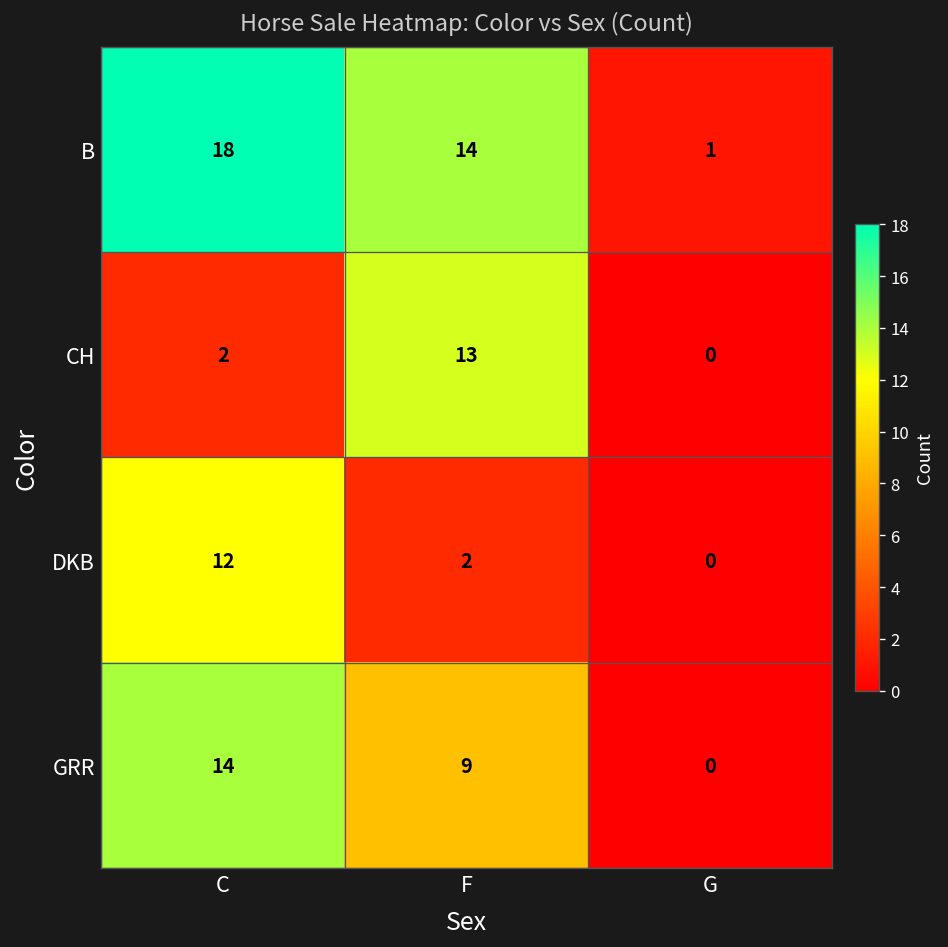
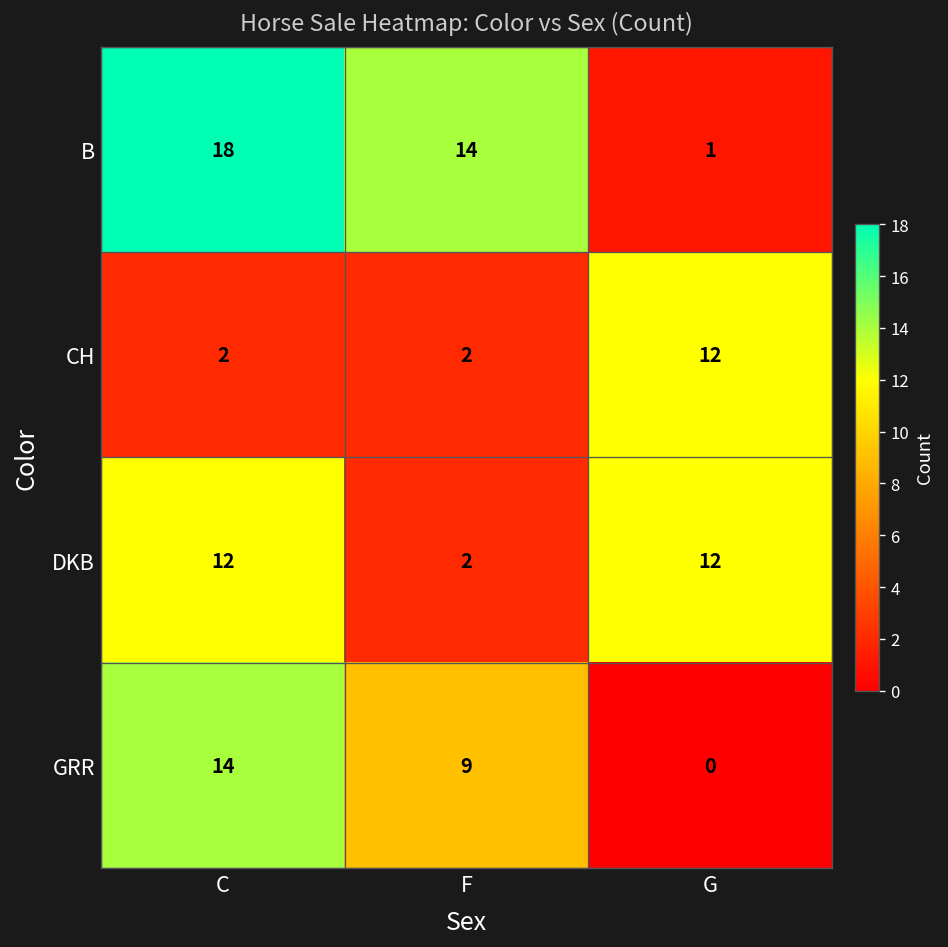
  {
    "B": {
      "C": 18,
      "F": 14,
      "G": 1
    },
    "CH": {
      "C": 2,
-     "F": 13,
-     "G": 0
+     "F": 2,
+     "G": 12
    },
    "DKB": {
      "C": 12,
      "F": 2,
-     "G": 0
+     "G": 12
    },
    "GRR": {
      "C": 14,
      "F": 9,
      "G": 0
    }
  }
